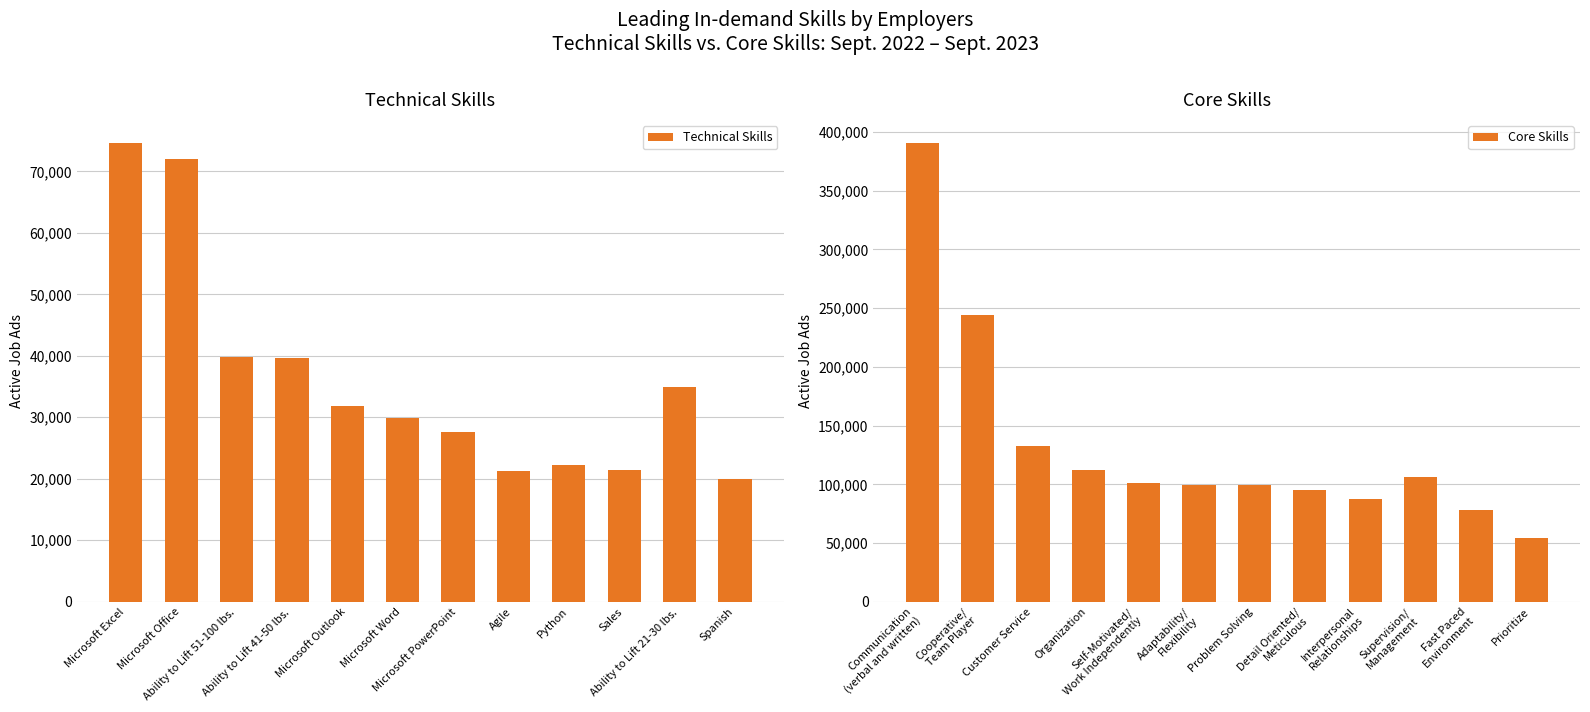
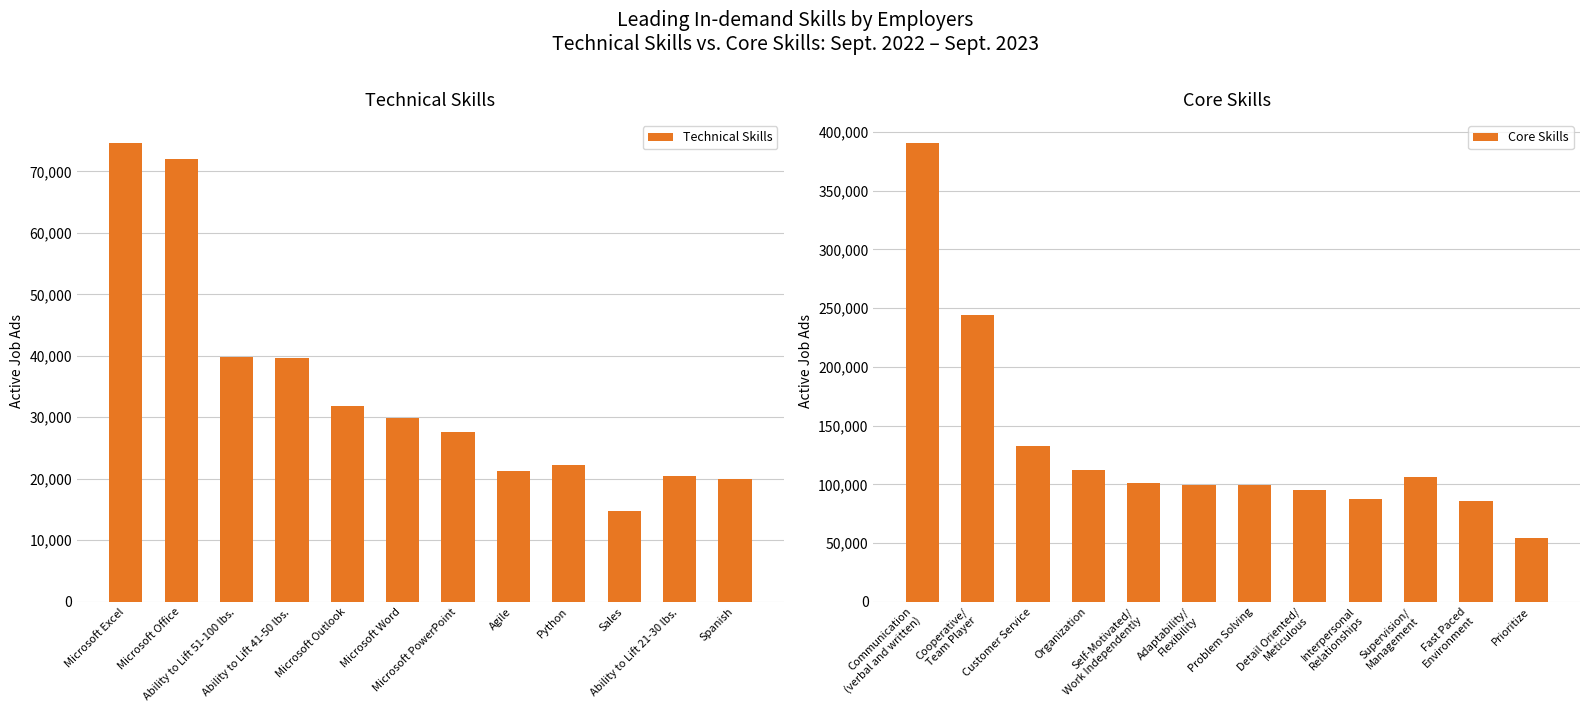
  {
    "Technical Skills": {
      "Microsoft Excel": "75,000",
      "Microsoft Office": "72,000",
      "Ability to Lift 51-100 lbs.": "40,000",
      "Ability to Lift 41-50 lbs.": "40,000",
      "Microsoft Outlook": "32,000",
      "Microsoft Word": "30,000",
      "Microsoft PowerPoint": "28,000",
      "Agile": "21,000",
      "Python": "22,000",
-     "Sales": "21,000",
-     "Ability to Lift 21-30 lbs.": "35,000",
+     "Sales": "15,000",
+     "Ability to Lift 21-30 lbs.": "20,000",
      "Spanish": "20,000"
    },
    "Core Skills": {
      "Communication (verbal and written)": "391,000",
      "Cooperative/ Team Player": "244,000",
      "Customer Service": "132,000",
      "Organization": "112,000",
      "Self-Motivated/ Work Independently": "101,000",
      "Adaptability/ Flexibility": "100,000",
      "Problem Solving": "99,000",
      "Detail Oriented/ Meticulous": "95,000",
      "Interpersonal Relationships": "87,000",
      "Supervision/ Management": "106,000",
-     "Fast Paced Environment": "79,000",
+     "Fast Paced Environment": "86,000",
      "Prioritize": "54,000"
    }
  }
